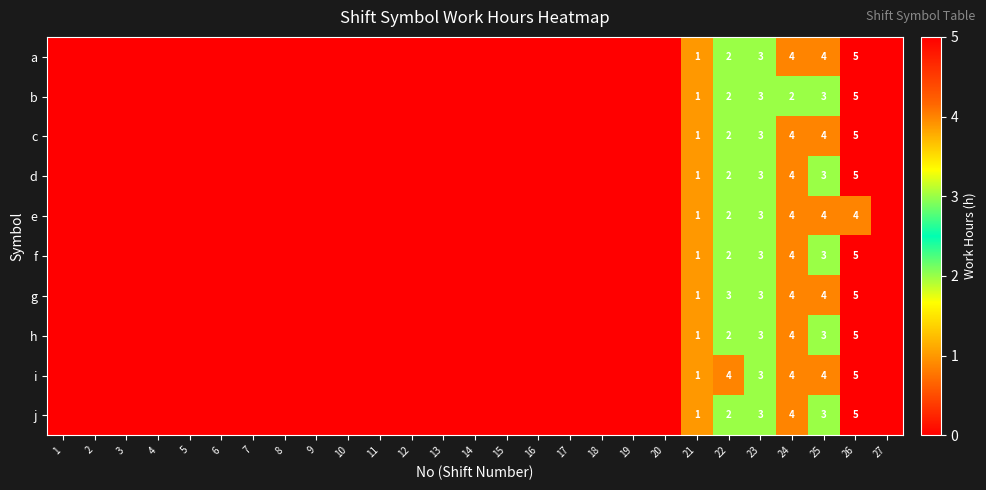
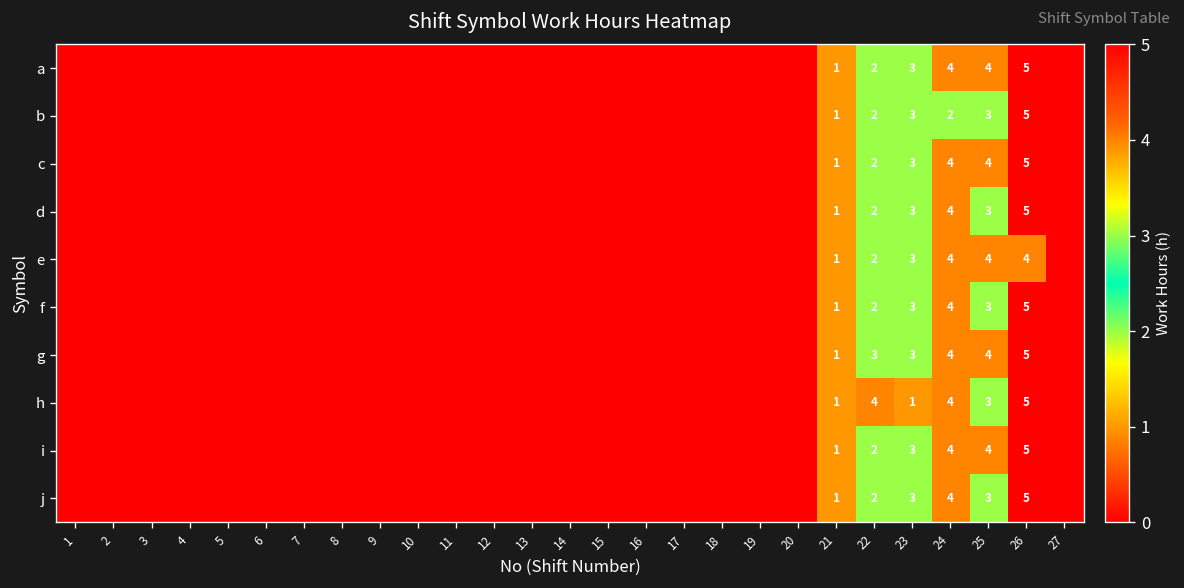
  {
    "a": {
      "21": 1,
      "22": 2,
      "23": 3,
      "24": 4,
      "25": 4,
      "26": 5
    },
    "b": {
      "21": 1,
      "22": 2,
      "23": 3,
      "24": 2,
      "25": 3,
      "26": 5
    },
    "c": {
      "21": 1,
      "22": 2,
      "23": 3,
      "24": 4,
      "25": 4,
      "26": 5
    },
    "d": {
      "21": 1,
      "22": 2,
      "23": 3,
      "24": 4,
      "25": 3,
      "26": 5
    },
    "e": {
      "21": 1,
      "22": 2,
      "23": 3,
      "24": 4,
      "25": 4,
      "26": 4
    },
    "f": {
      "21": 1,
      "22": 2,
      "23": 3,
      "24": 4,
      "25": 3,
      "26": 5
    },
    "g": {
      "21": 1,
      "22": 3,
      "23": 3,
      "24": 4,
      "25": 4,
      "26": 5
    },
    "h": {
      "21": 1,
-     "22": 2,
-     "23": 3,
+     "22": 4,
+     "23": 1,
      "24": 4,
      "25": 3,
      "26": 5
    },
    "i": {
      "21": 1,
-     "22": 4,
+     "22": 2,
      "23": 3,
      "24": 4,
      "25": 4,
      "26": 5
    },
    "j": {
      "21": 1,
      "22": 2,
      "23": 3,
      "24": 4,
      "25": 3,
      "26": 5
    }
  }
